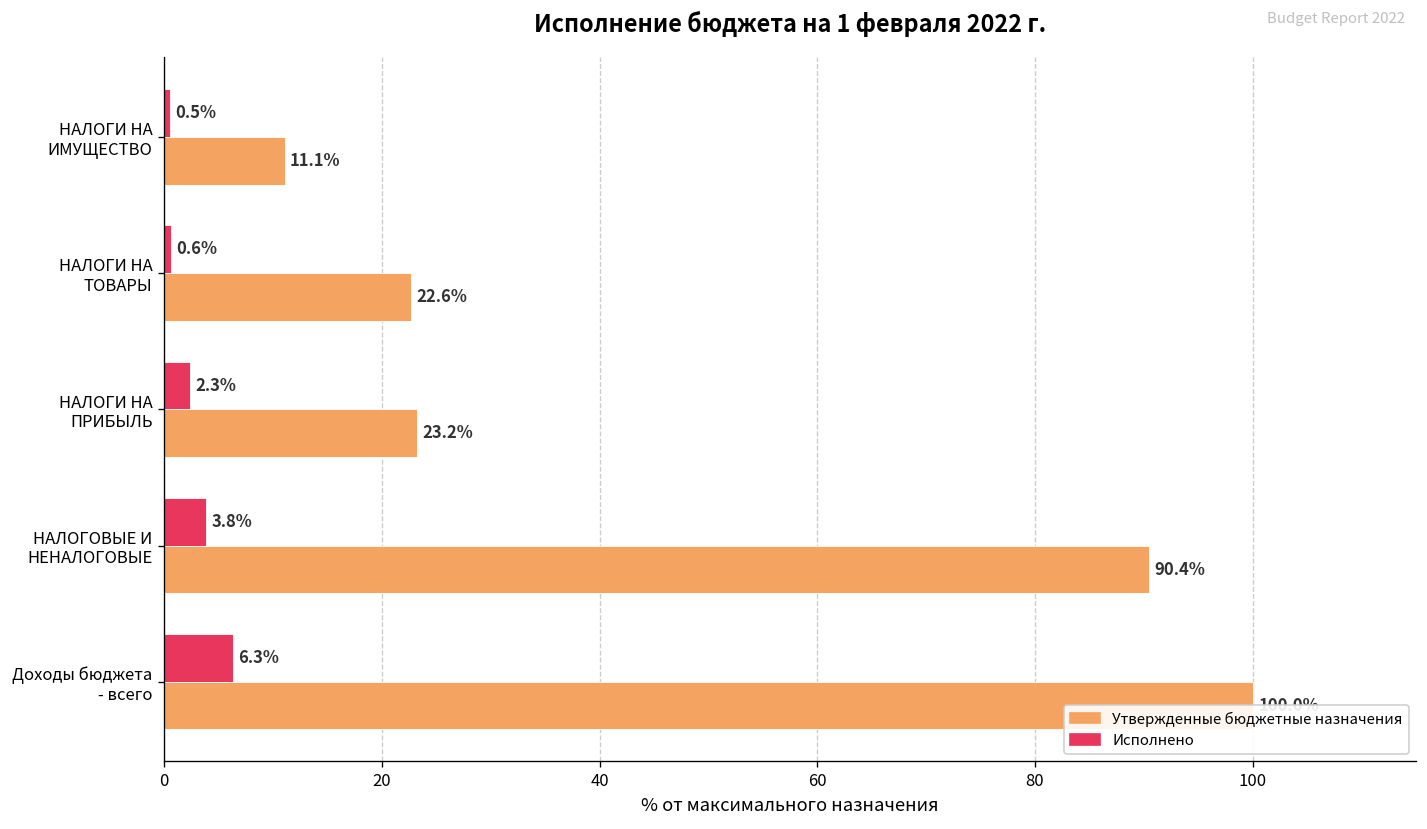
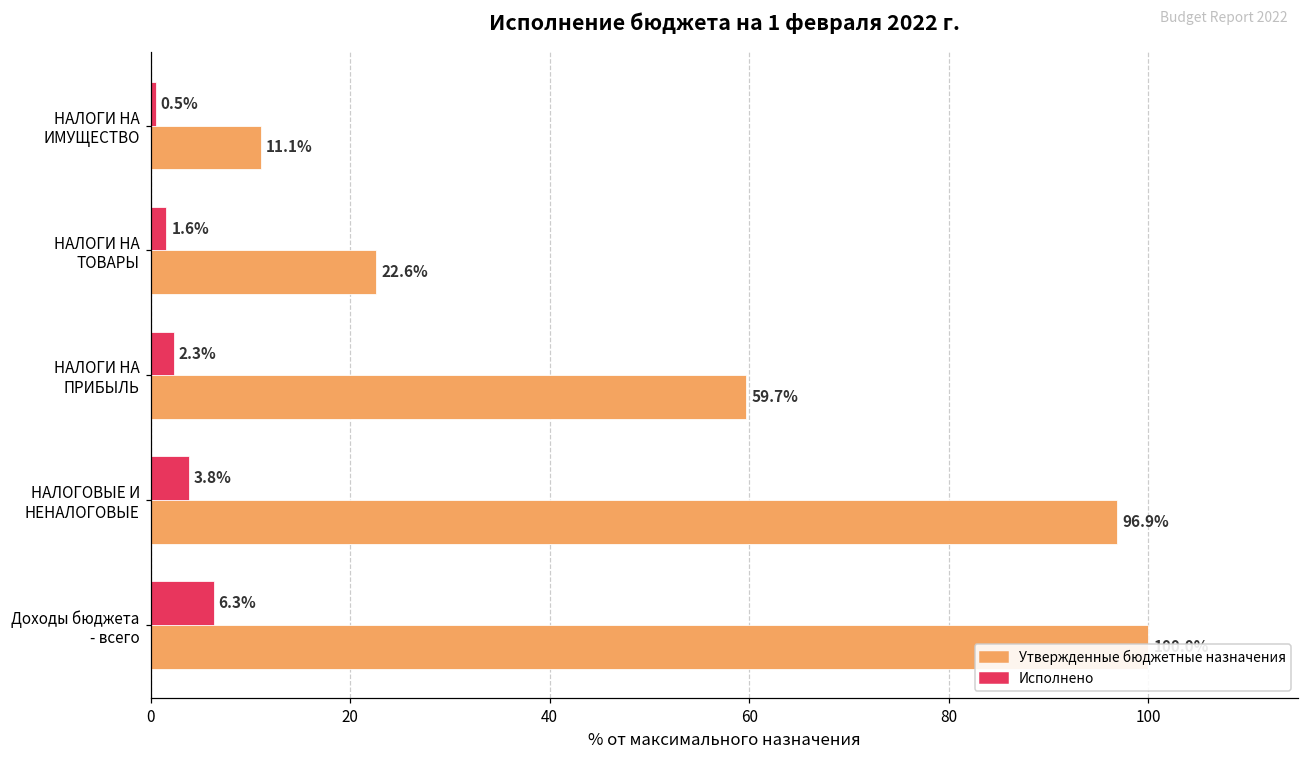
  {
    "Утвержденные бюджетные назначения": {
      "НАЛОГИ НА ИМУЩЕСТВО": "11.1%",
      "НАЛОГИ НА ТОВАРЫ": "22.6%",
-     "НАЛОГИ НА ПРИБЫЛЬ": "23.2%",
-     "НАЛОГОВЫЕ И НЕНАЛОГОВЫЕ": "90.4%"
+     "НАЛОГИ НА ПРИБЫЛЬ": "59.7%",
+     "НАЛОГОВЫЕ И НЕНАЛОГОВЫЕ": "96.9%"
    },
    "Исполнено": {
      "НАЛОГИ НА ИМУЩЕСТВО": "0.5%",
-     "НАЛОГИ НА ТОВАРЫ": "0.6%",
+     "НАЛОГИ НА ТОВАРЫ": "1.6%",
      "НАЛОГИ НА ПРИБЫЛЬ": "2.3%",
      "НАЛОГОВЫЕ И НЕНАЛОГОВЫЕ": "3.8%",
      "Доходы бюджета - всего": "6.3%"
    }
  }
